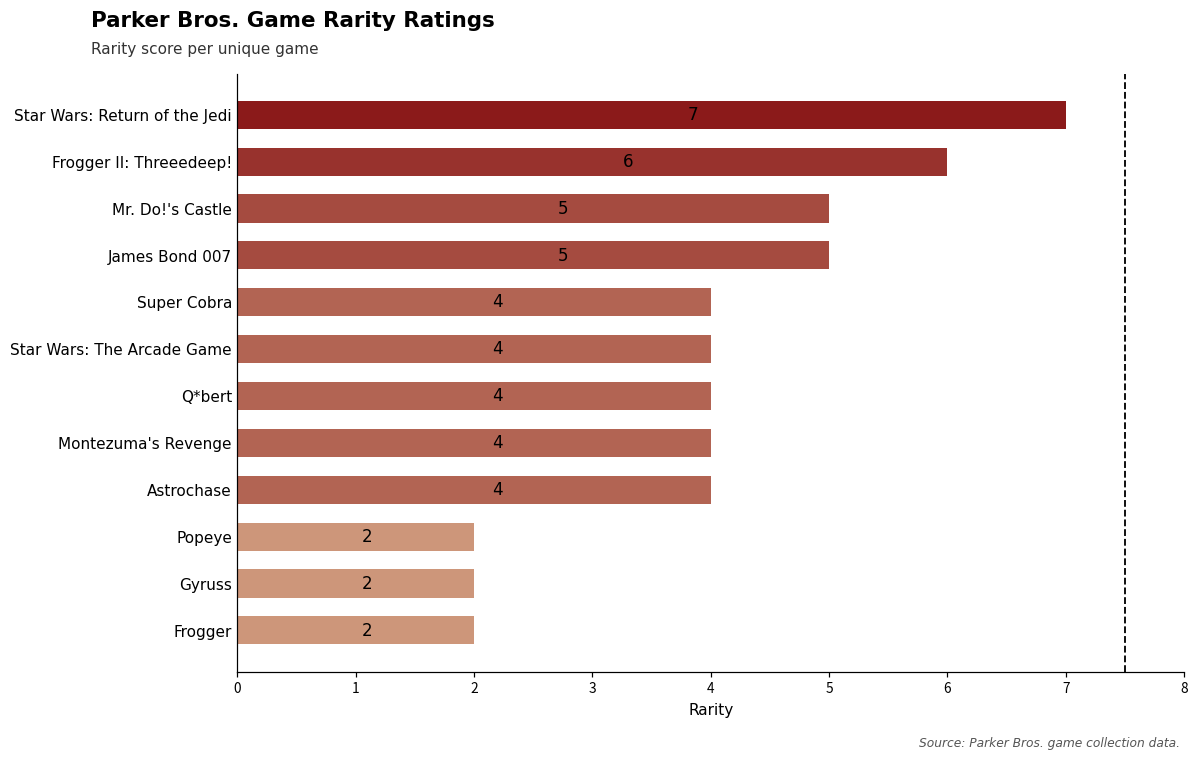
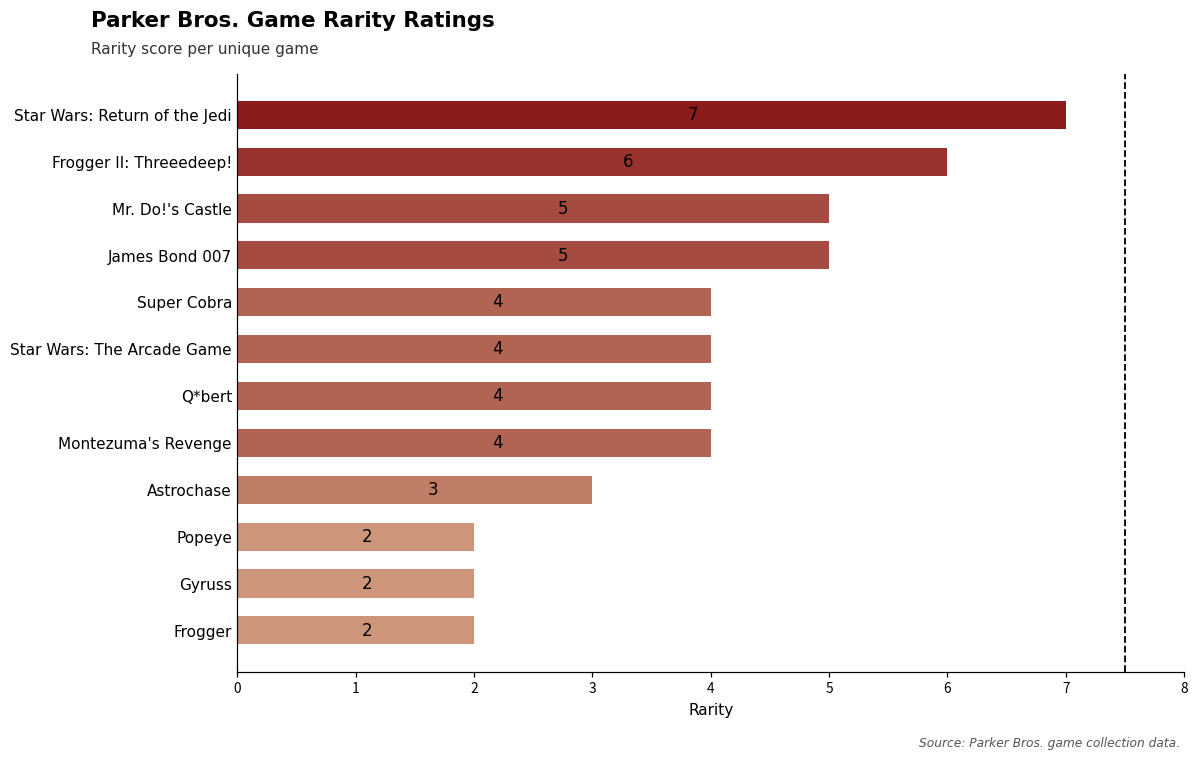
  {
    "Star Wars: Return of the Jedi": 7,
    "Frogger II: Threeedeep!": 6,
    "Mr. Do!'s Castle": 5,
    "James Bond 007": 5,
    "Super Cobra": 4,
    "Star Wars: The Arcade Game": 4,
    "Q*bert": 4,
    "Montezuma's Revenge": 4,
-   "Astrochase": 4,
+   "Astrochase": 3,
    "Popeye": 2,
    "Gyruss": 2,
    "Frogger": 2
  }
